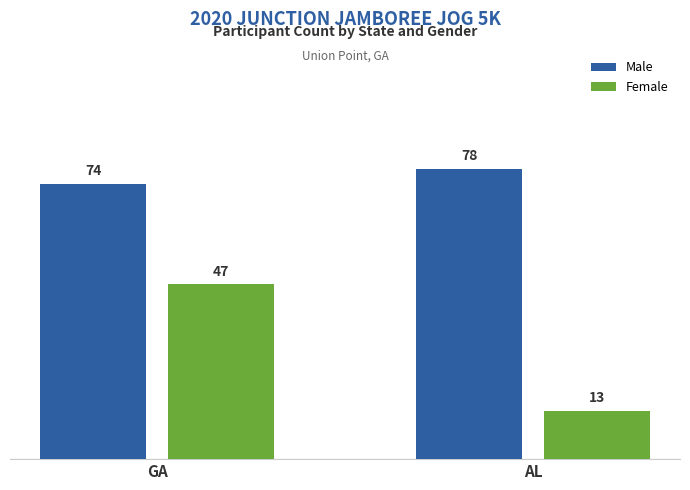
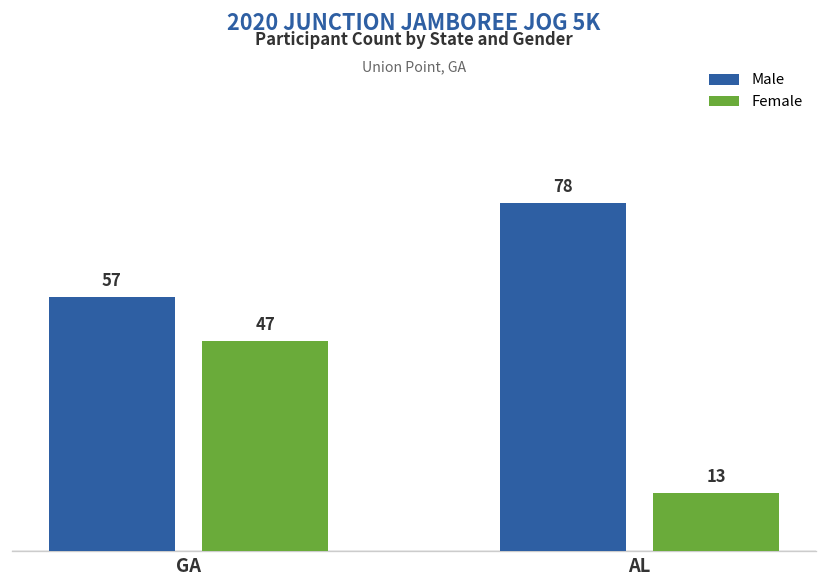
  {
    "Male": {
-     "GA": 74,
+     "GA": 57,
      "AL": 78
    },
    "Female": {
      "GA": 47,
      "AL": 13
    }
  }
